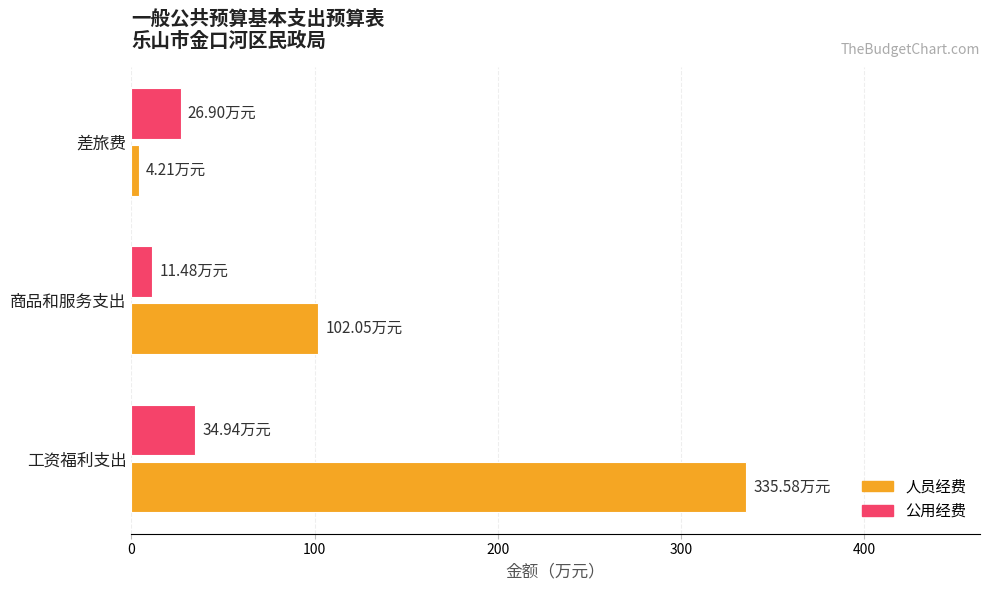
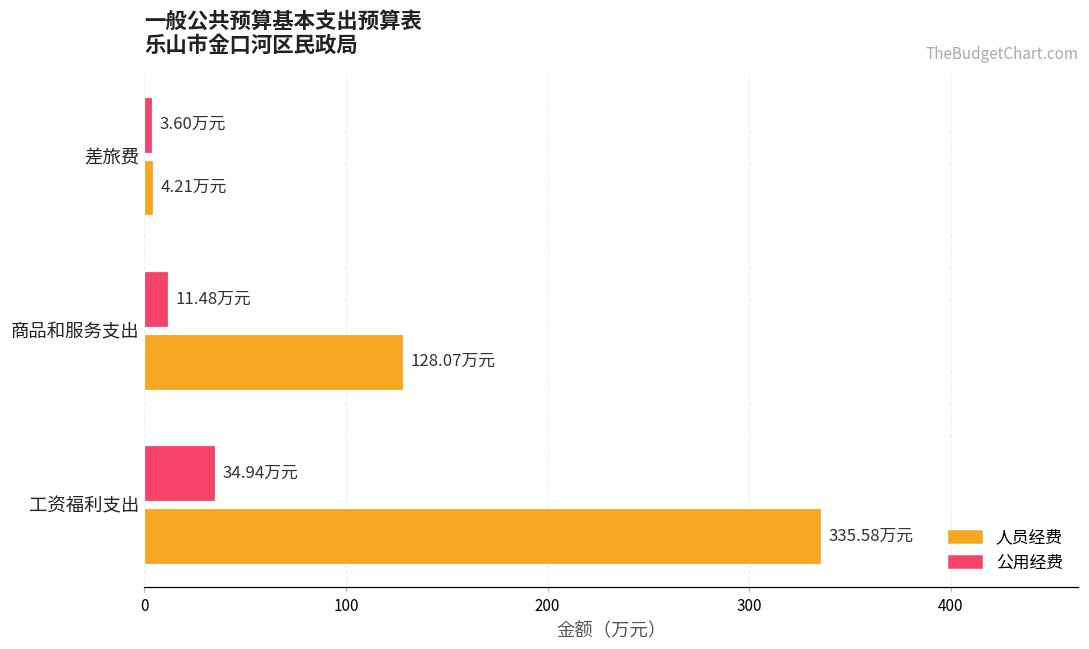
  {
    "人员经费": {
      "差旅费": 4.21,
-     "商品和服务支出": 102.05,
+     "商品和服务支出": 128.07,
      "工资福利支出": 335.58
    },
    "公用经费": {
-     "差旅费": 26.90,
+     "差旅费": 3.60,
      "商品和服务支出": 11.48,
      "工资福利支出": 34.94
    }
  }
